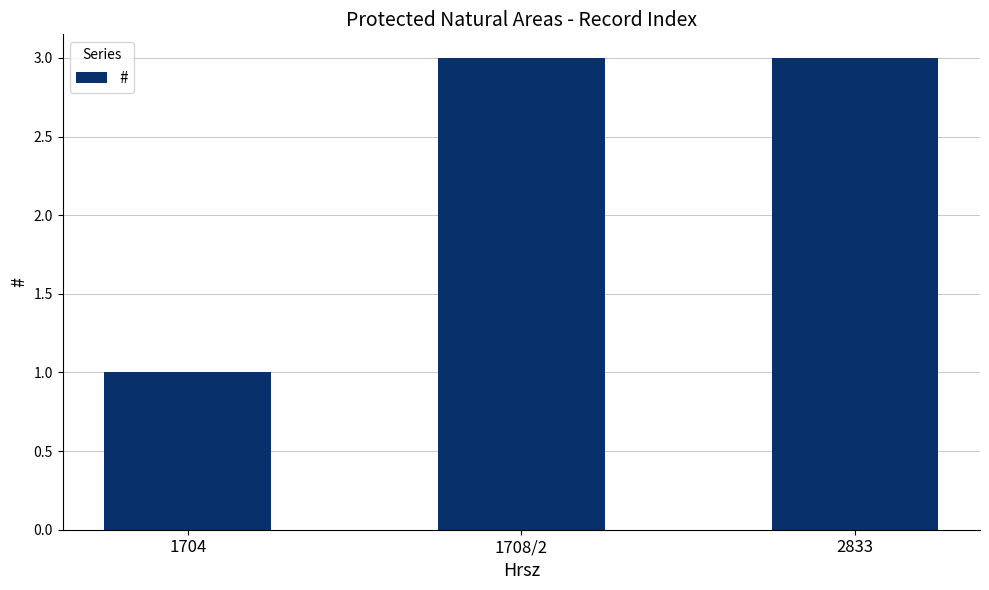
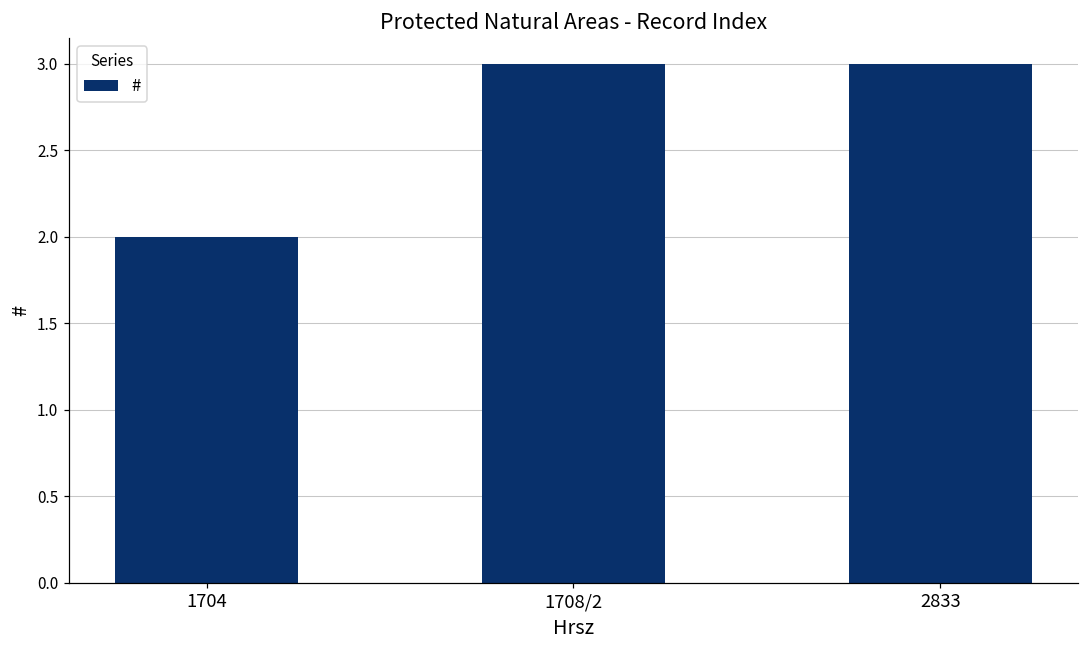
  {
-   "1704": 1,
+   "1704": 2,
    "1708/2": 3,
    "2833": 3
  }
